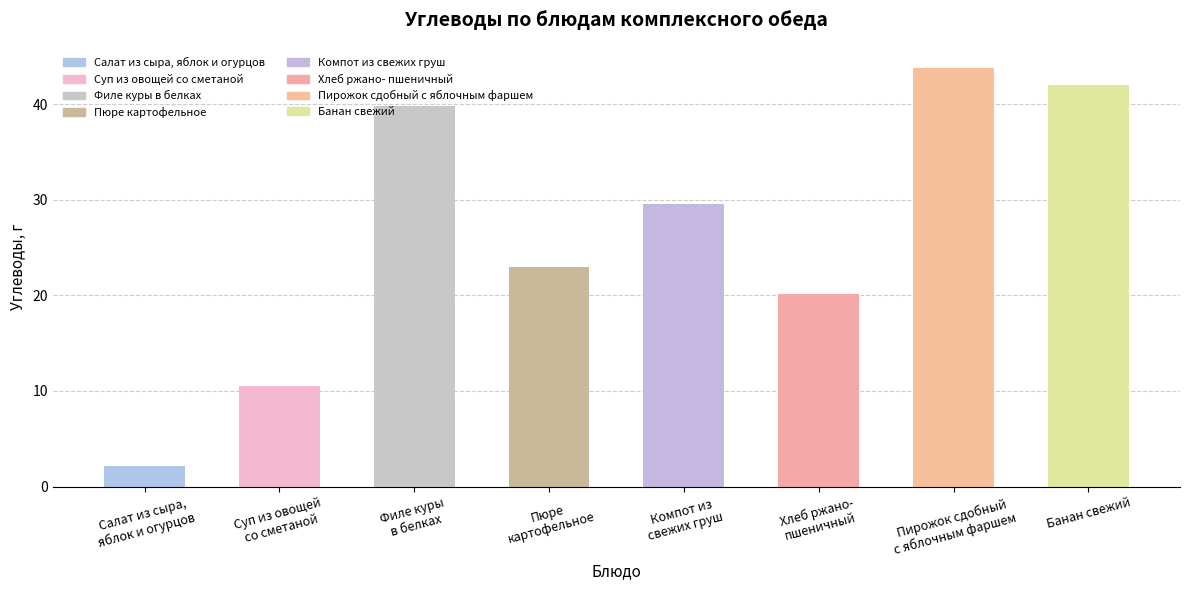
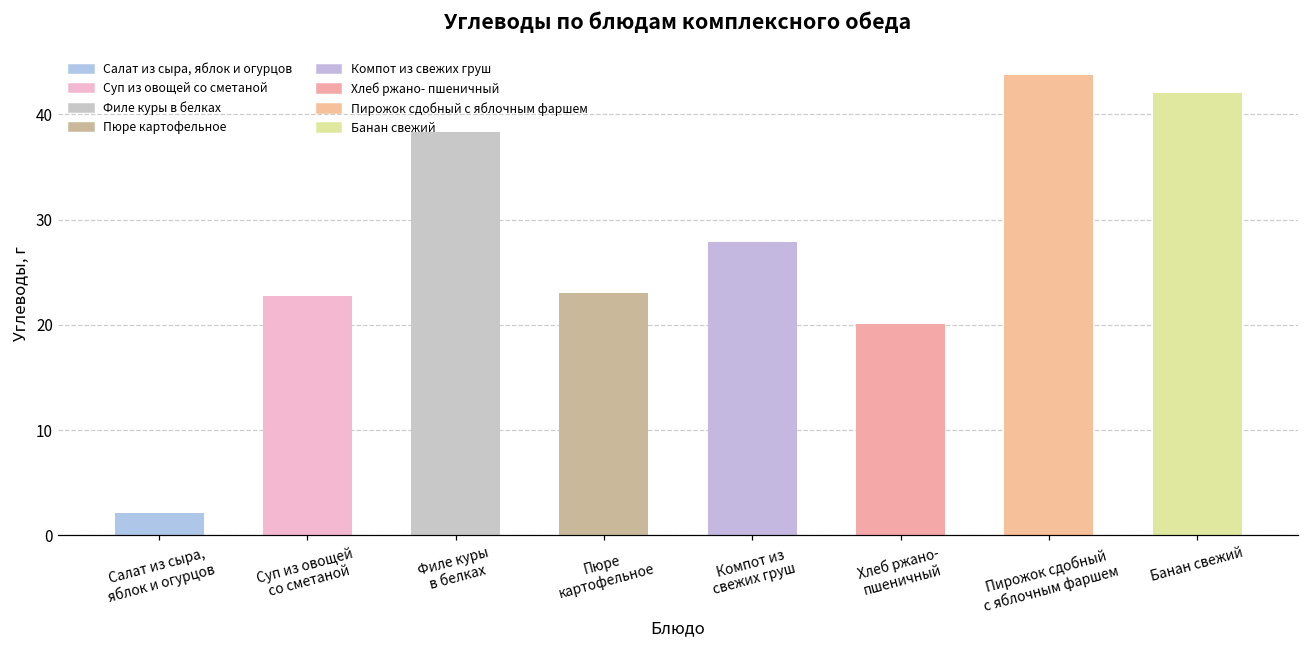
  {
    "Салат из сыра, яблок и огурцов": 2,
-   "Суп из овощей со сметаной": 11,
-   "Филе куры в белках": 40,
+   "Суп из овощей со сметаной": 23,
+   "Филе куры в белках": 38,
    "Пюре картофельное": 23,
-   "Компот из свежих груш": 30,
+   "Компот из свежих груш": 28,
    "Хлеб ржано- пшеничный": 20,
    "Пирожок сдобный с яблочным фаршем": 44,
    "Банан свежий": 42
  }
